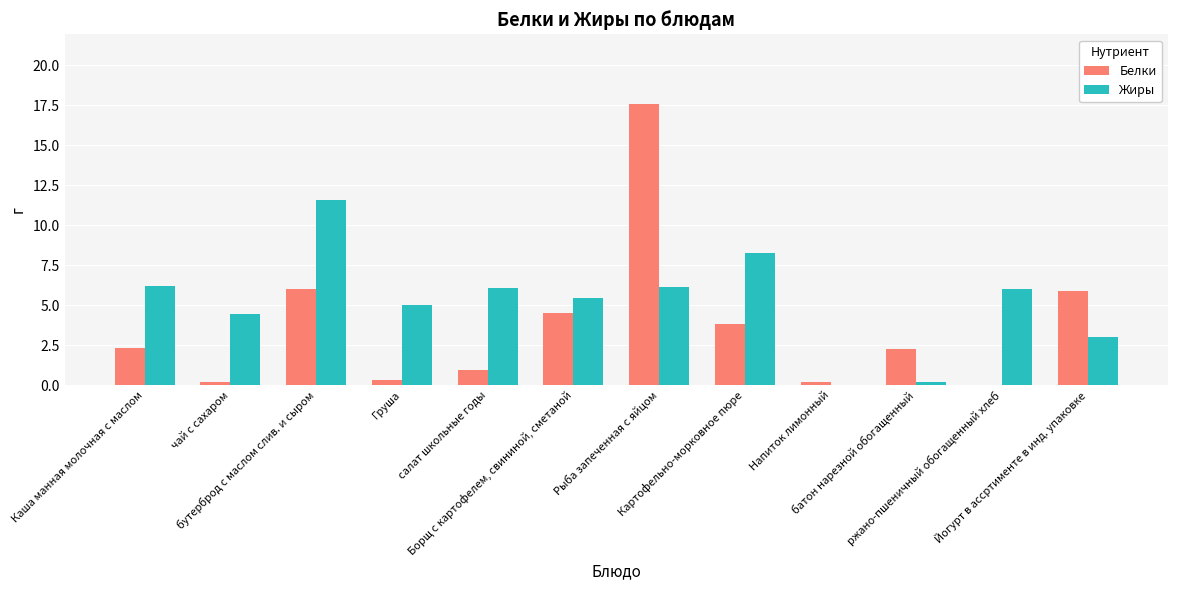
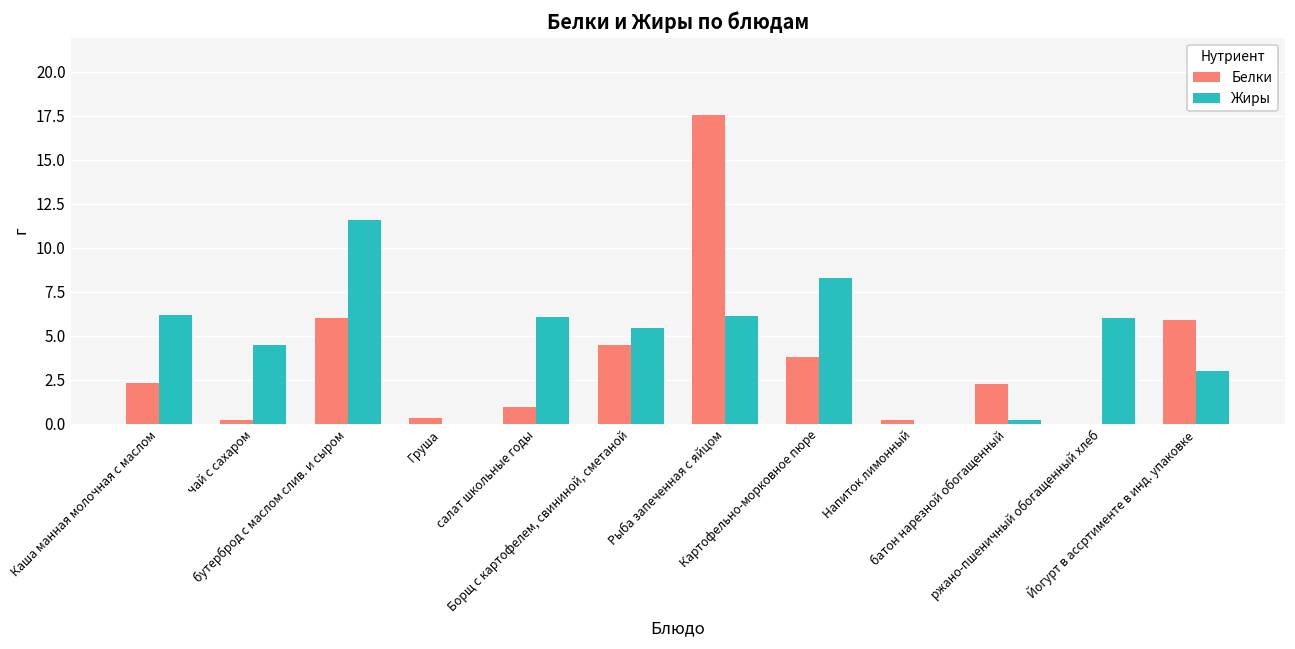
  {
    "Белки": {
      "Каша манная молочная с маслом": 2.3,
      "чай с сахаром": 0.2,
      "бутерброд с маслом слив. и сыром": 6,
      "Груша": 0.3,
      "салат школьные годы": 1,
      "Борщ с картофелем, свининой, сметаной": 4.5,
      "Рыба запеченная с яйцом": 17.6,
      "Картофельно-морковное пюре": 3.8,
      "Напиток лимонный": 0.2,
      "батон нарезной обогащенный": 2.3,
      "ржано-пшеничный обогащенный хлеб": 0,
      "Йогурт в ассртименте в инд. упаковке": 6
    },
    "Жиры": {
      "Каша манная молочная с маслом": 6.2,
      "чай с сахаром": 4.4,
      "бутерброд с маслом слив. и сыром": 11.6,
-     "Груша": 5,
+     "Груша": 0,
      "салат школьные годы": 6,
      "Борщ с картофелем, свининой, сметаной": 5.4,
      "Рыба запеченная с яйцом": 6,
      "Картофельно-морковное пюре": 8.3,
      "Напиток лимонный": 0,
      "батон нарезной обогащенный": 0.2,
      "ржано-пшеничный обогащенный хлеб": 6,
      "Йогурт в ассртименте в инд. упаковке": 3
    }
  }
